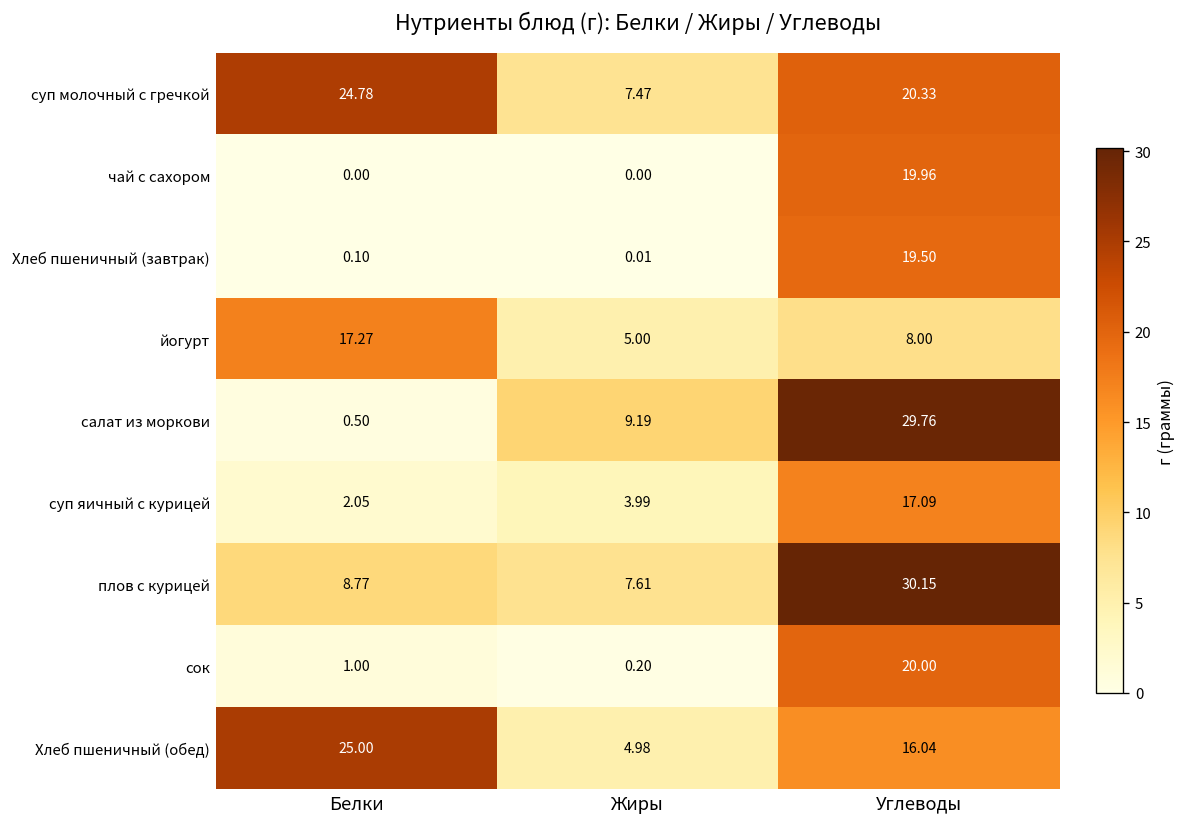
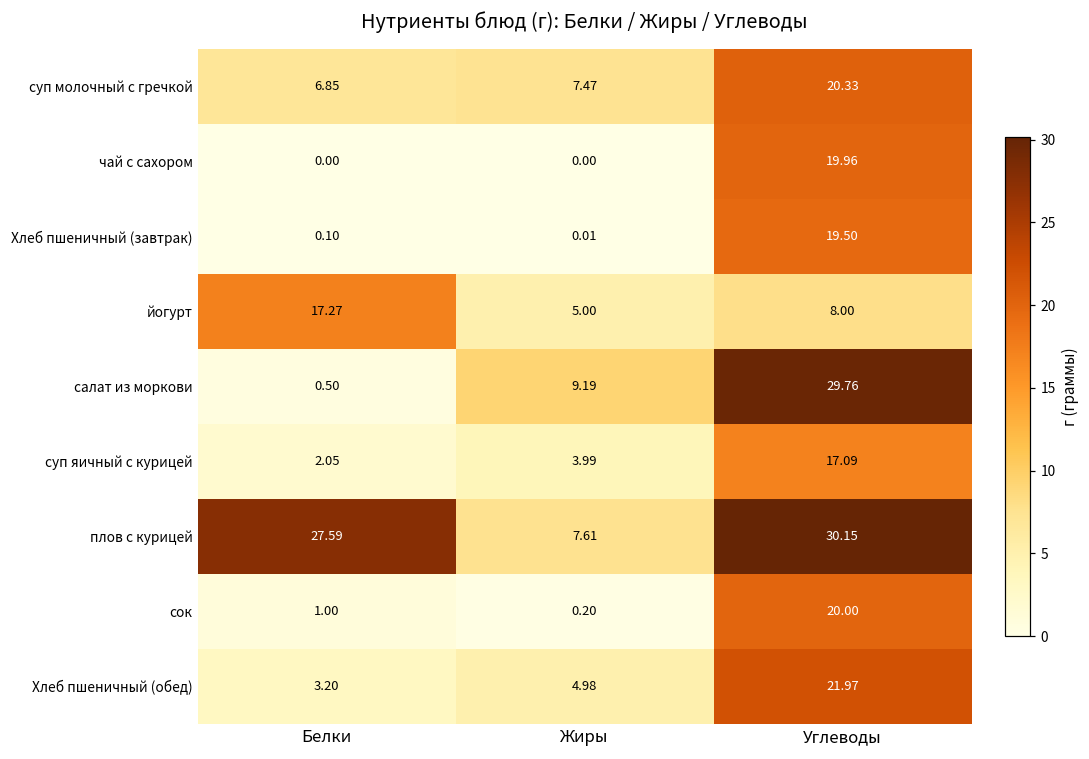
  {
    "суп молочный с гречкой": {
-     "Белки": 24.78,
+     "Белки": 6.85,
      "Жиры": 7.47,
      "Углеводы": 20.33
    },
    "чай с сахором": {
      "Белки": 0.00,
      "Жиры": 0.00,
      "Углеводы": 19.96
    },
    "Хлеб пшеничный (завтрак)": {
      "Белки": 0.10,
      "Жиры": 0.01,
      "Углеводы": 19.50
    },
    "йогурт": {
      "Белки": 17.27,
      "Жиры": 5.00,
      "Углеводы": 8.00
    },
    "салат из моркови": {
      "Белки": 0.50,
      "Жиры": 9.19,
      "Углеводы": 29.76
    },
    "суп яичный с курицей": {
      "Белки": 2.05,
      "Жиры": 3.99,
      "Углеводы": 17.09
    },
    "плов с курицей": {
-     "Белки": 8.77,
+     "Белки": 27.59,
      "Жиры": 7.61,
      "Углеводы": 30.15
    },
    "сок": {
      "Белки": 1.00,
      "Жиры": 0.20,
      "Углеводы": 20.00
    },
    "Хлеб пшеничный (обед)": {
-     "Белки": 25.00,
+     "Белки": 3.20,
      "Жиры": 4.98,
-     "Углеводы": 16.04
+     "Углеводы": 21.97
    }
  }
